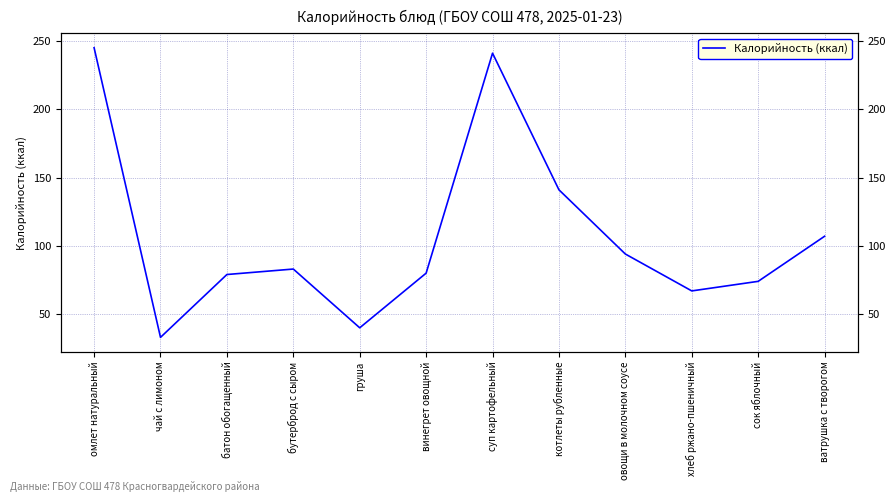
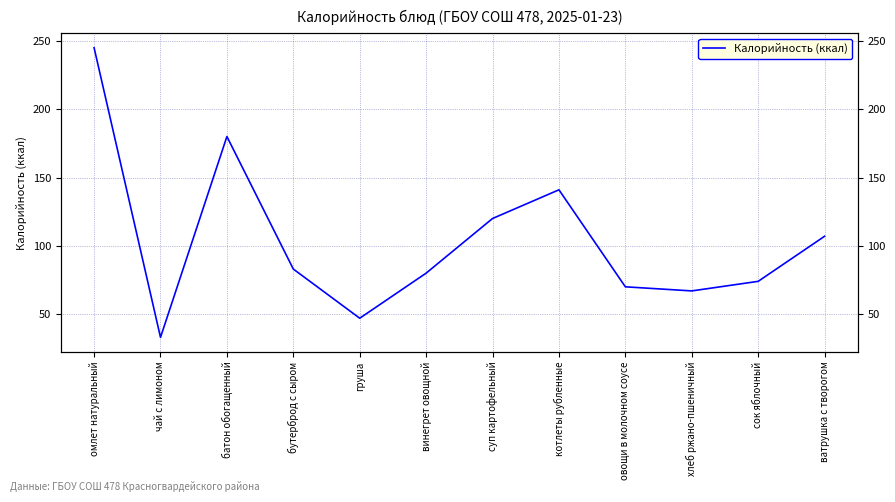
  {
    "омлет натуральный": 245,
    "чай с лимоном": 33,
-   "батон обогащенный": 79,
+   "батон обогащенный": 180,
    "бутерброд с сыром": 83,
-   "груша": 40,
+   "груша": 47,
    "винегрет овощной": 80,
-   "суп картофельный": 241,
+   "суп картофельный": 120,
    "котлеты рубленные": 141,
-   "овощи в молочном соусе": 94,
+   "овощи в молочном соусе": 70,
    "хлеб ржано-пшеничный": 67,
    "сок яблочный": 74,
    "ватрушка с творогом": 107
  }
